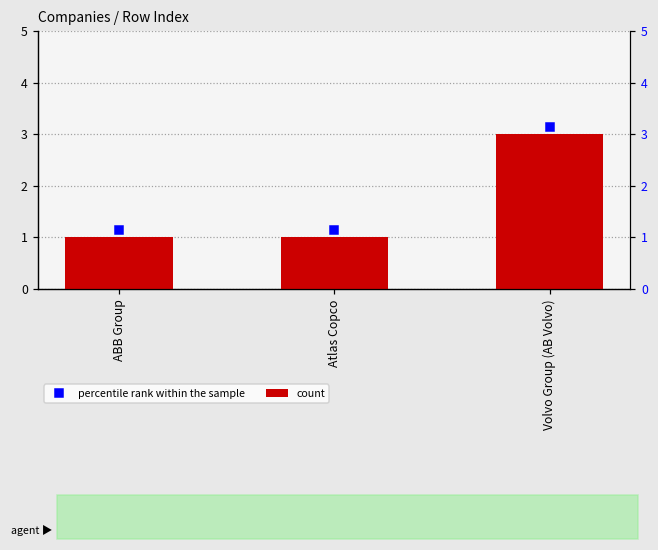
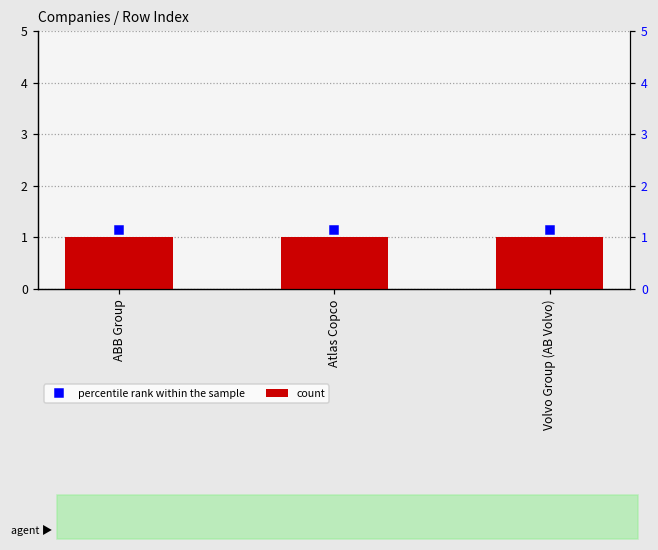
  {
    "count": {
      "ABB Group": 1,
      "Atlas Copco": 1,
-     "Volvo Group (AB Volvo)": 3
+     "Volvo Group (AB Volvo)": 1
    }
  }
